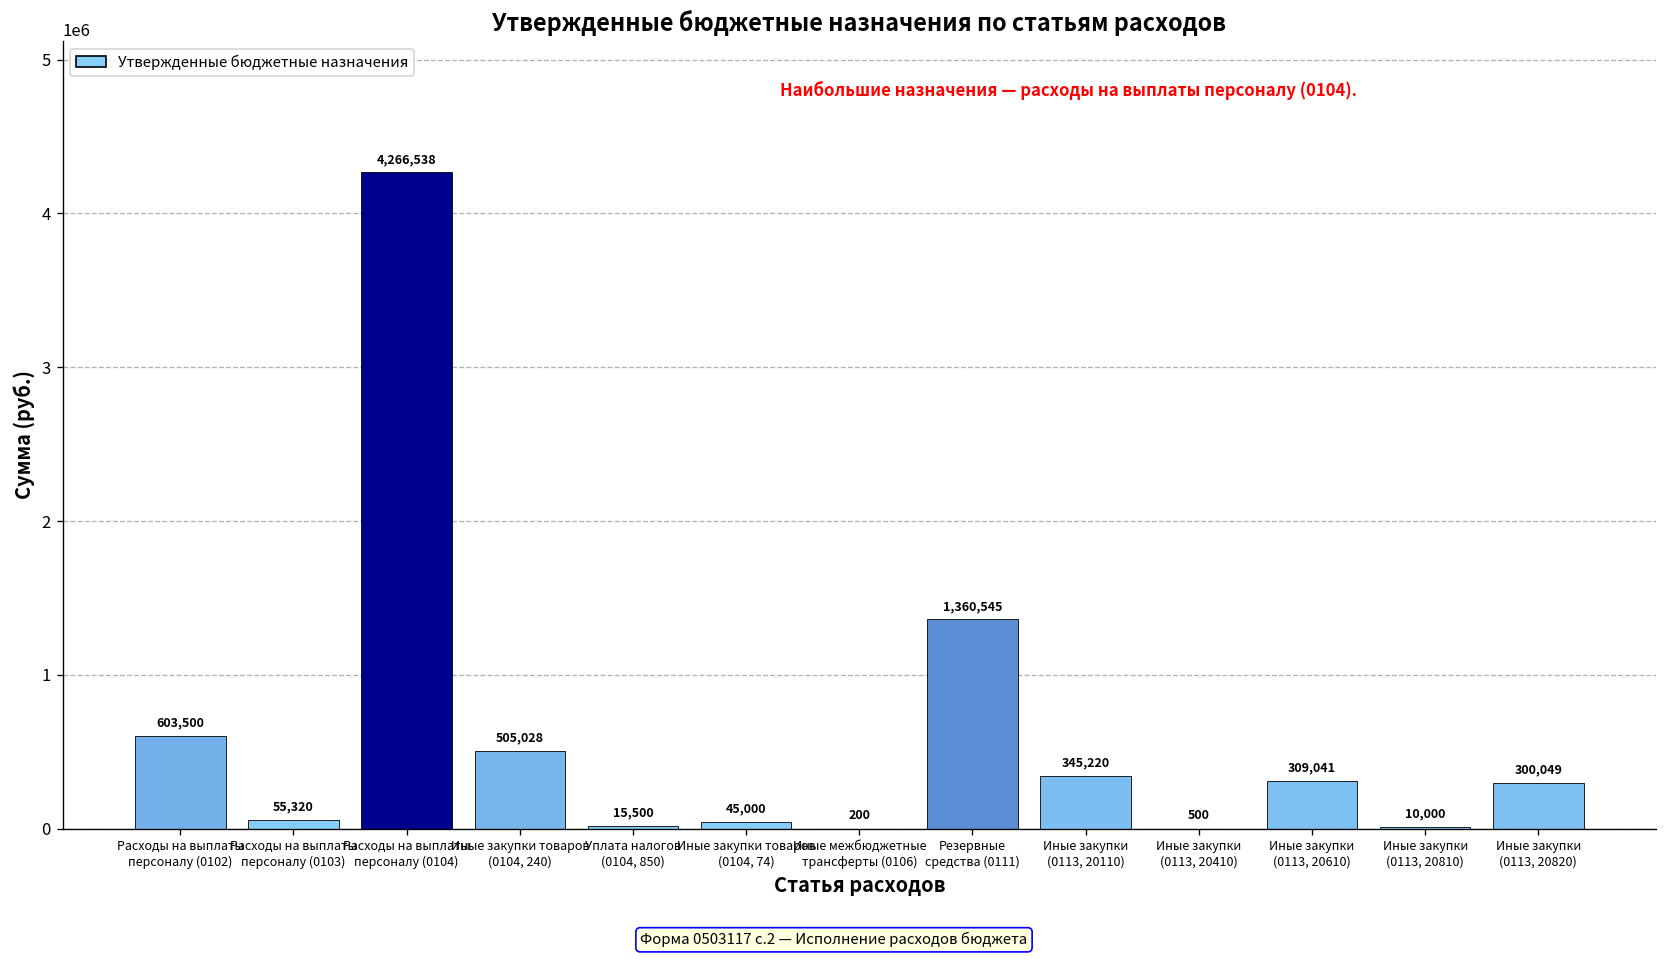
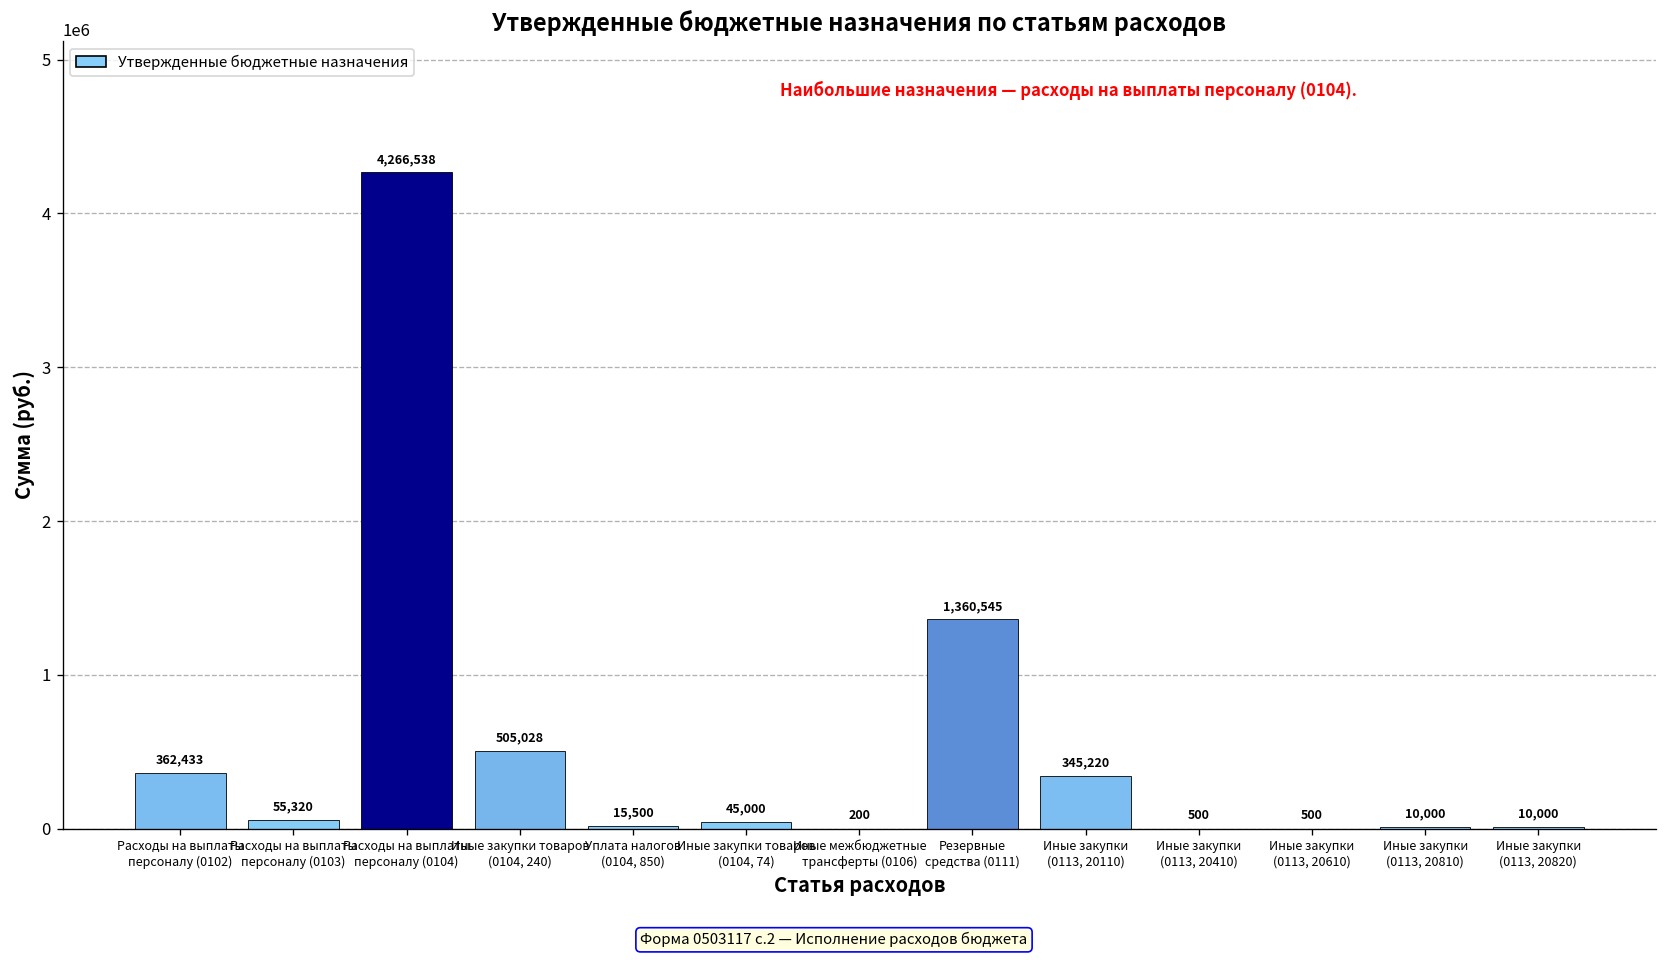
  {
-   "Расходы на выплаты персоналу (0102)": "603,500",
+   "Расходы на выплаты персоналу (0102)": "362,433",
    "Расходы на выплаты персоналу (0103)": "55,320",
    "Иные закупки товаров (0104, 240)": "505,028",
    "Уплата налогов (0104, 850)": "15,500",
    "Резервные средства (0111)": "1,360,545",
    "Иные закупки (0113, 20110)": "345,220",
    "Иные закупки (0113, 20410)": "500",
-   "Иные закупки (0113, 20610)": "309,041",
+   "Иные закупки (0113, 20610)": "500",
    "Иные закупки (0113, 20810)": "10,000",
-   "Иные закупки (0113, 20820)": "300,049"
+   "Иные закупки (0113, 20820)": "10,000"
  }
